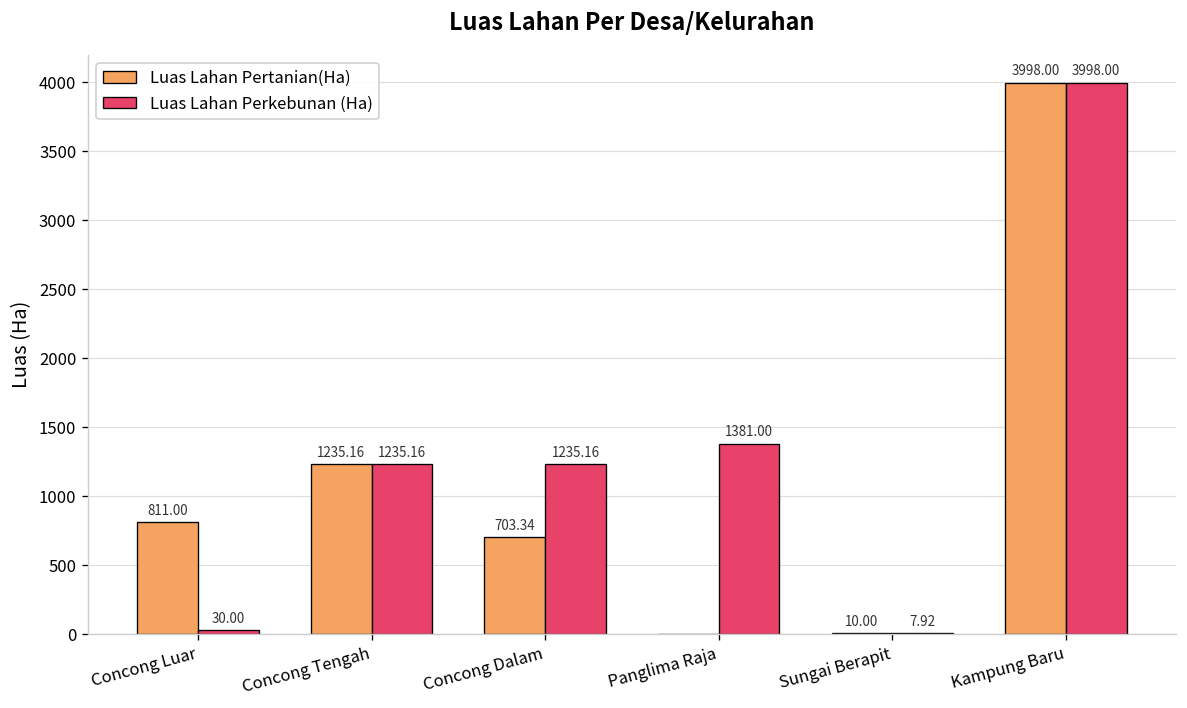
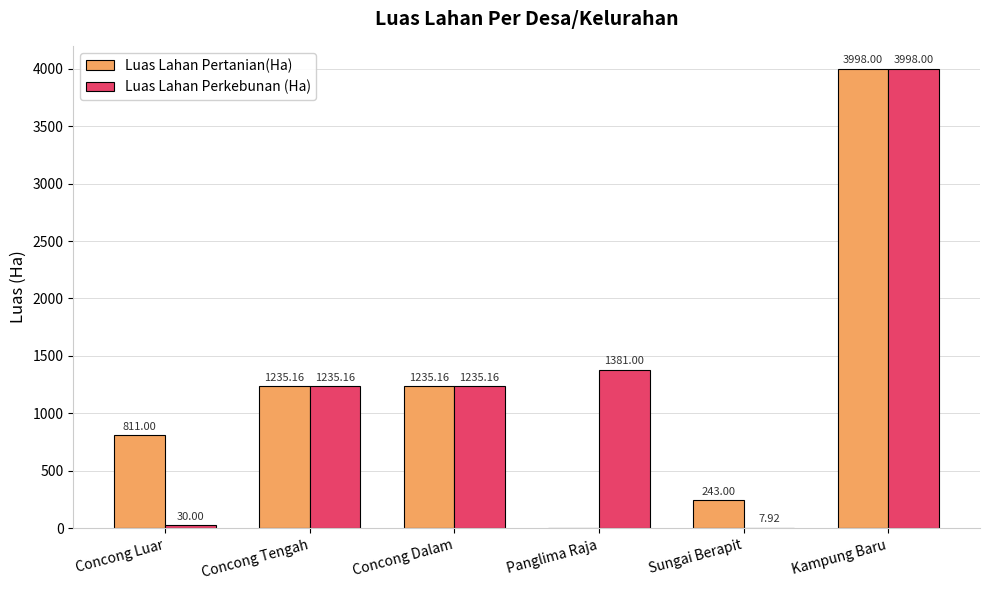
  {
    "Luas Lahan Pertanian(Ha)": {
      "Concong Luar": 811.00,
      "Concong Tengah": 1235.16,
-     "Concong Dalam": 703.34,
-     "Sungai Berapit": 10.00,
+     "Concong Dalam": 1235.16,
+     "Sungai Berapit": 243.00,
      "Kampung Baru": 3998.00
    },
    "Luas Lahan Perkebunan (Ha)": {
      "Concong Luar": 30.00,
      "Concong Tengah": 1235.16,
      "Concong Dalam": 1235.16,
      "Panglima Raja": 1381.00,
      "Sungai Berapit": 7.92,
      "Kampung Baru": 3998.00
    }
  }
